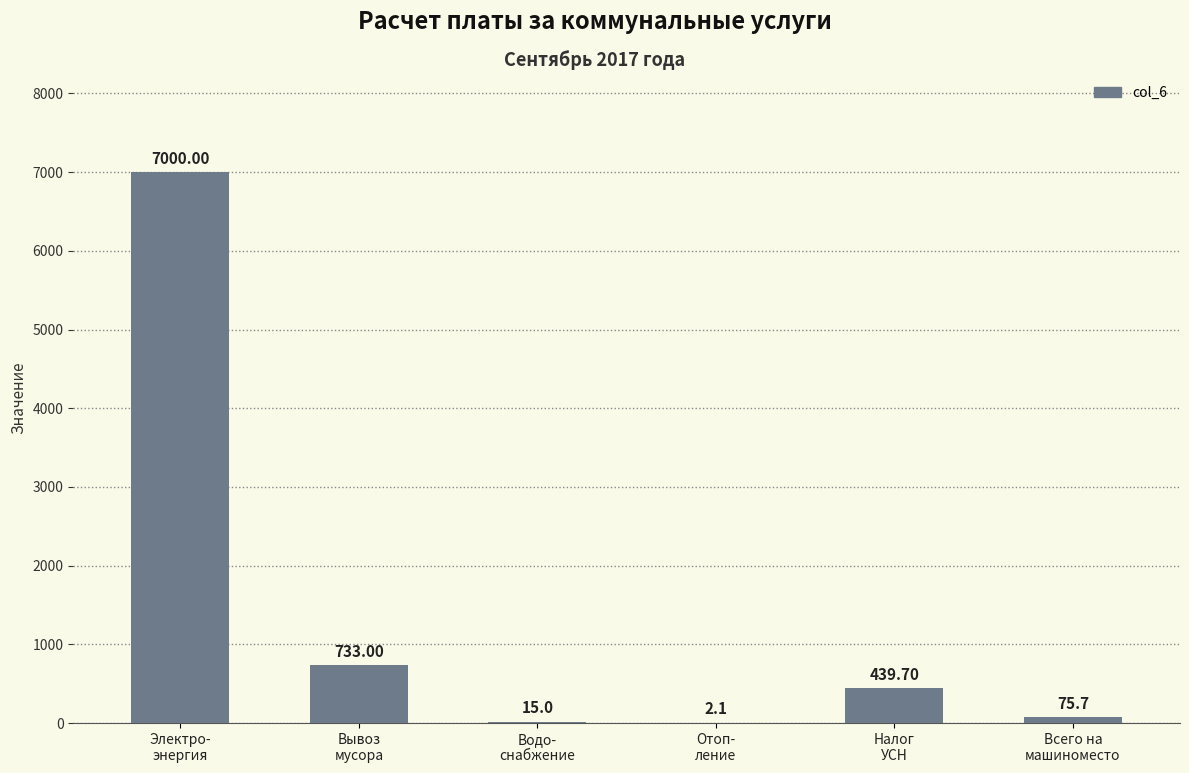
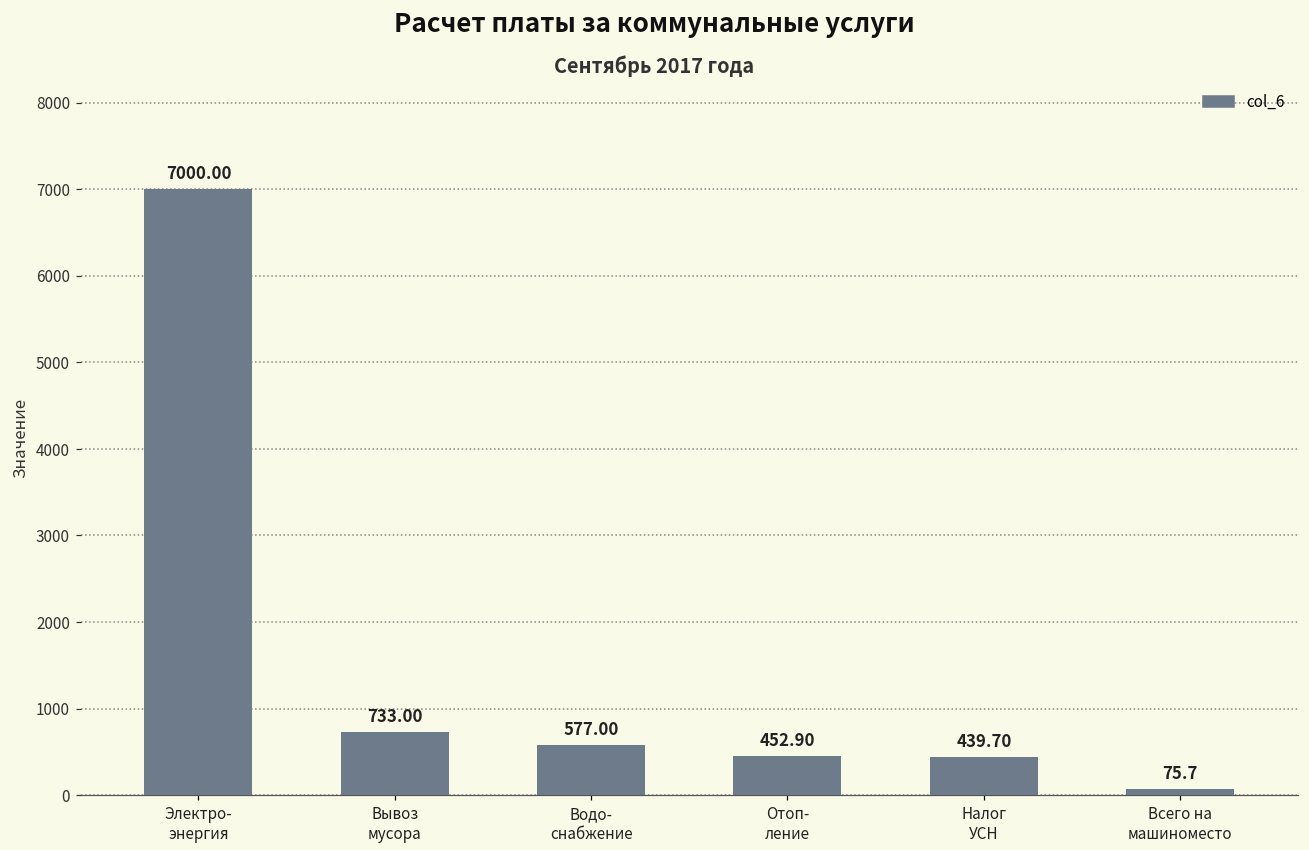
  {
    "Электро- энергия": 7000.00,
    "Вывоз мусора": 733.00,
-   "Водо- снабжение": 15.0,
-   "Отоп- ление": 2.1,
+   "Водо- снабжение": 577.00,
+   "Отоп- ление": 452.90,
    "Налог УСН": 439.70,
    "Всего на машиноместо": 75.7
  }
